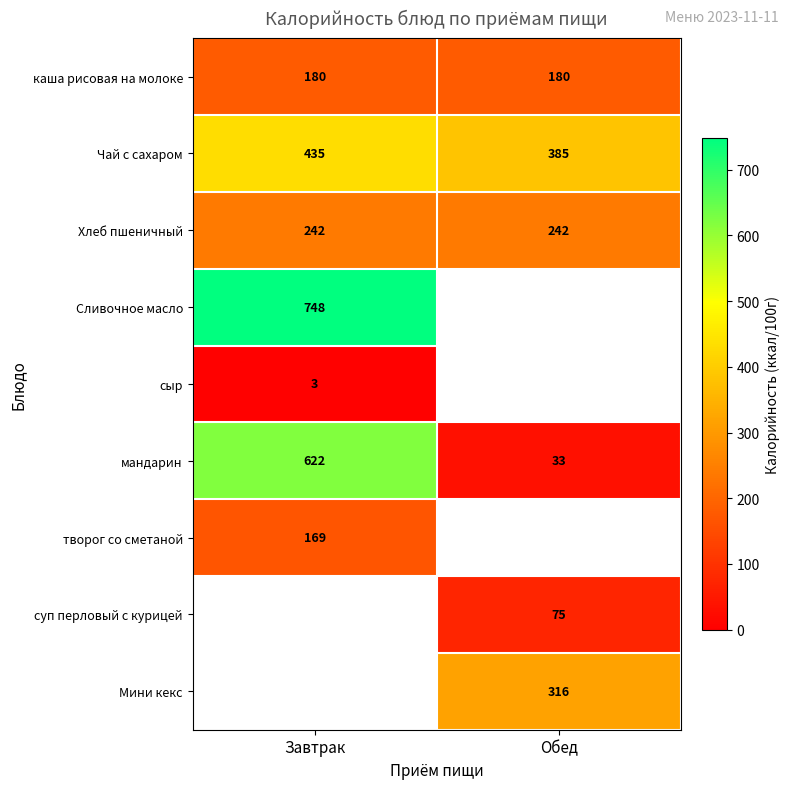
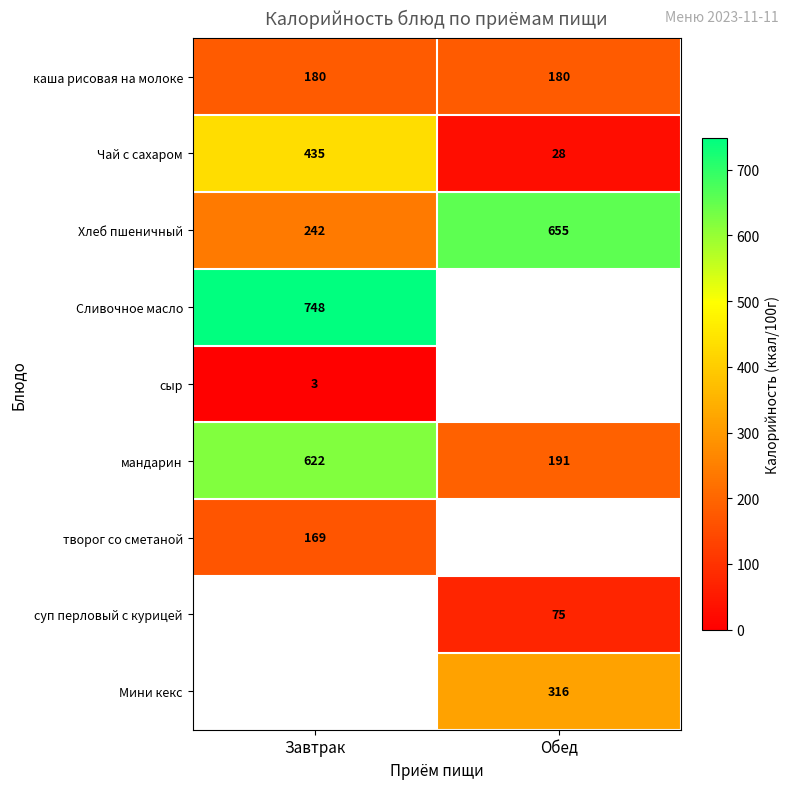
  {
    "каша рисовая на молоке": {
      "Завтрак": 180,
      "Обед": 180
    },
    "Чай с сахаром": {
      "Завтрак": 435,
-     "Обед": 385
+     "Обед": 28
    },
    "Хлеб пшеничный": {
      "Завтрак": 242,
-     "Обед": 242
+     "Обед": 655
    },
    "Сливочное масло": {
      "Завтрак": 748
    },
    "сыр": {
      "Завтрак": 3
    },
    "мандарин": {
      "Завтрак": 622,
-     "Обед": 33
+     "Обед": 191
    },
    "творог со сметаной": {
      "Завтрак": 169
    },
    "суп перловый с курицей": {
      "Обед": 75
    },
    "Мини кекс": {
      "Обед": 316
    }
  }
